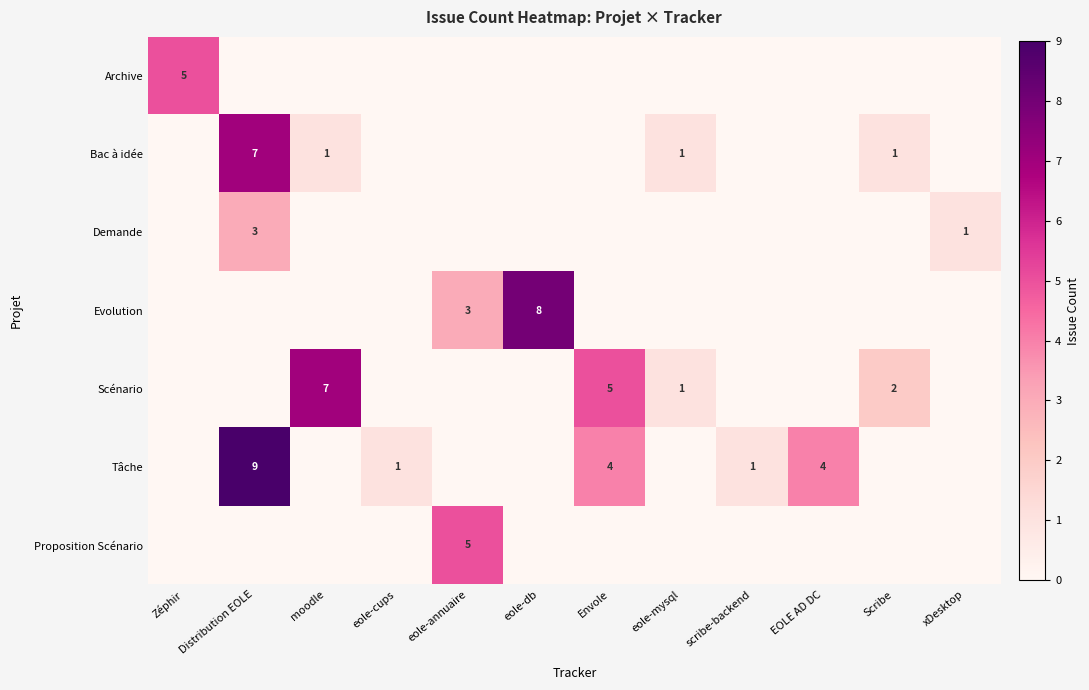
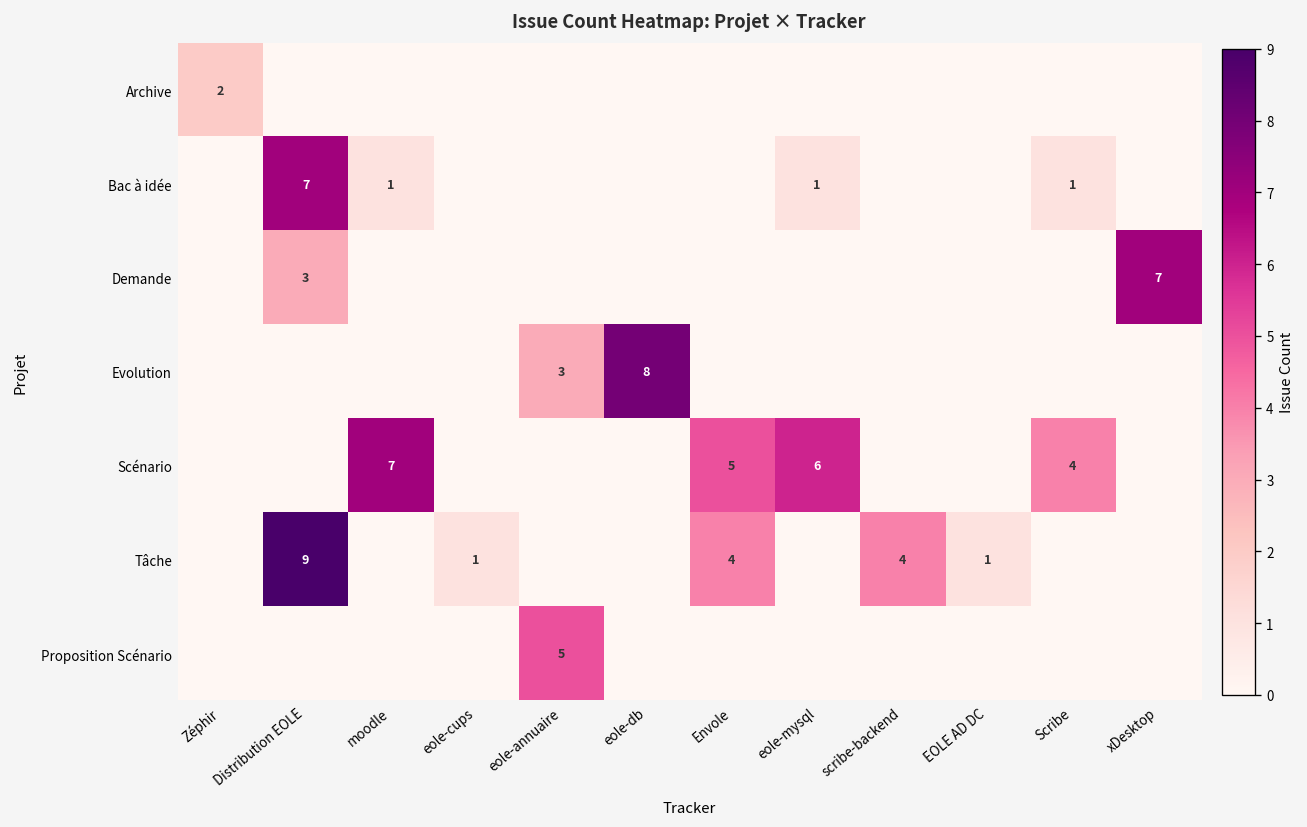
  {
    "Archive": {
-     "Zéphir": 5
+     "Zéphir": 2
    },
    "Bac à idée": {
      "Distribution EOLE": 7,
      "moodle": 1,
      "eole-mysql": 1,
      "Scribe": 1
    },
    "Demande": {
      "Distribution EOLE": 3,
-     "xDesktop": 1
+     "xDesktop": 7
    },
    "Evolution": {
      "eole-annuaire": 3,
      "eole-db": 8
    },
    "Scénario": {
      "moodle": 7,
      "Envole": 5,
-     "eole-mysql": 1,
-     "Scribe": 2
+     "eole-mysql": 6,
+     "Scribe": 4
    },
    "Tâche": {
      "Distribution EOLE": 9,
      "eole-cups": 1,
      "Envole": 4,
-     "scribe-backend": 1,
-     "EOLE AD DC": 4
+     "scribe-backend": 4,
+     "EOLE AD DC": 1
    },
    "Proposition Scénario": {
      "eole-annuaire": 5
    }
  }
